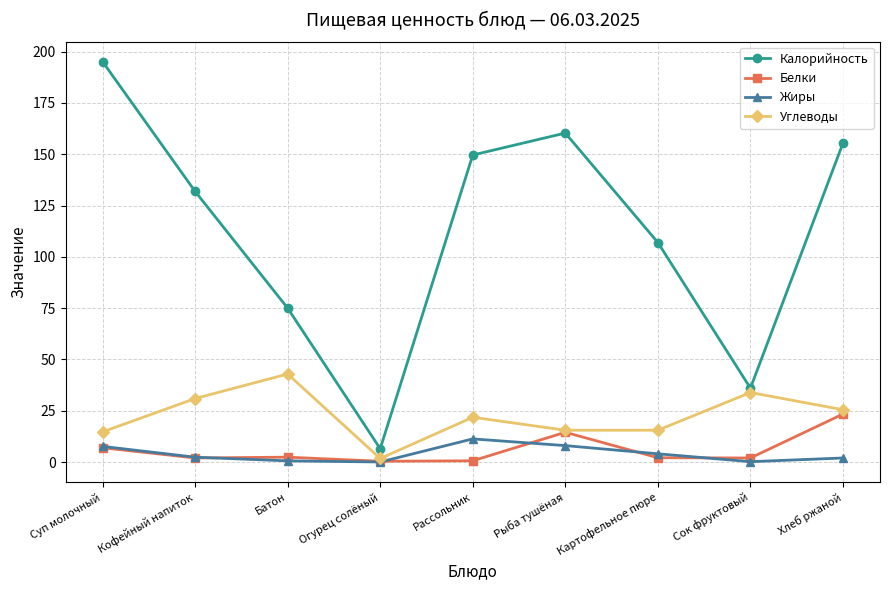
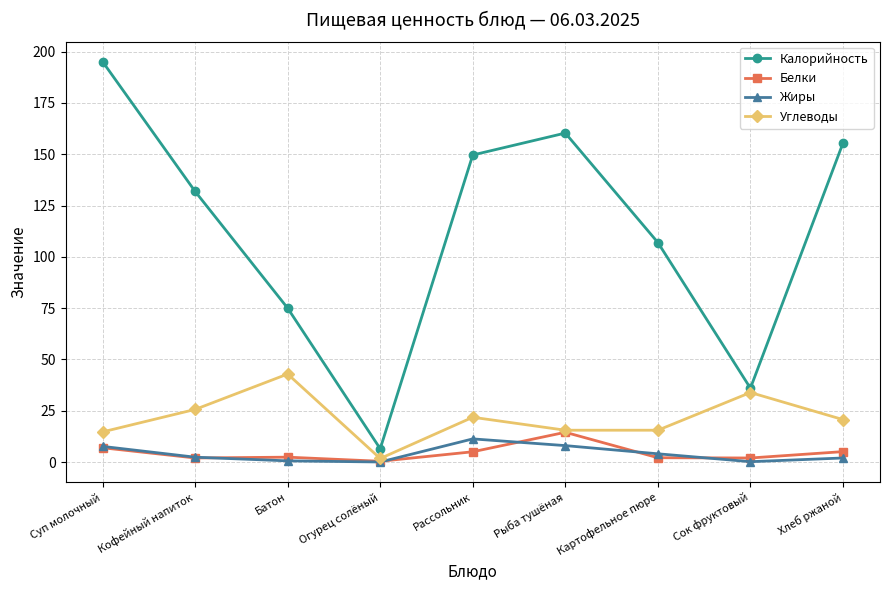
  {
    "Белки": {
      "Батон": 2,
-     "Рассольник": 1,
+     "Рассольник": 5,
      "Картофельное пюре": 2,
      "Сок фруктовый": 2,
-     "Хлеб ржаной": 23
+     "Хлеб ржаной": 5
    },
    "Углеводы": {
      "Суп молочный": 15,
-     "Кофейный напиток": 31,
+     "Кофейный напиток": 26,
      "Батон": 43,
      "Огурец солёный": 2,
      "Рассольник": 22,
      "Картофельное пюре": 16,
      "Сок фруктовый": 34,
-     "Хлеб ржаной": 26
+     "Хлеб ржаной": 21
    }
  }
